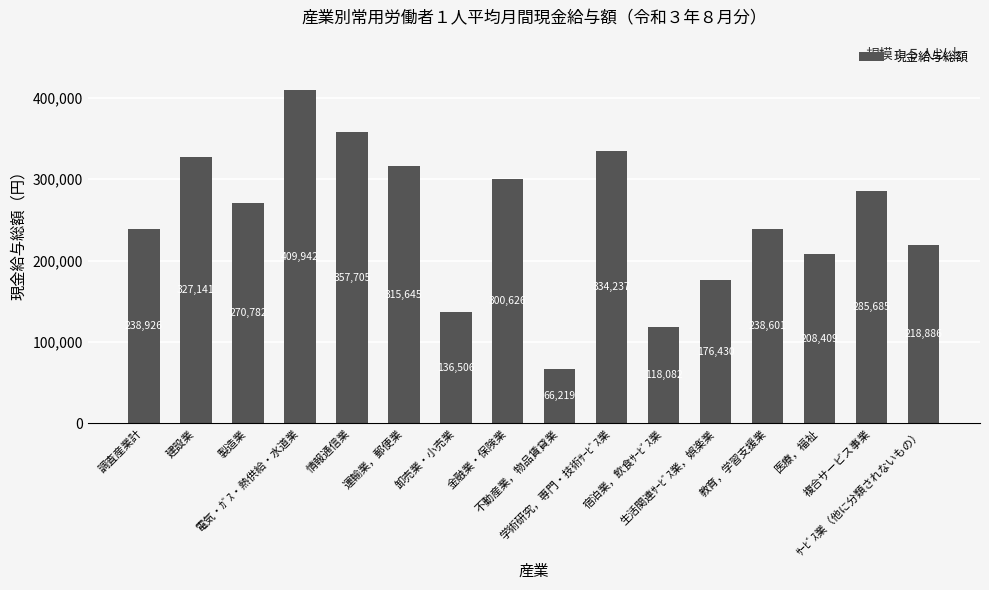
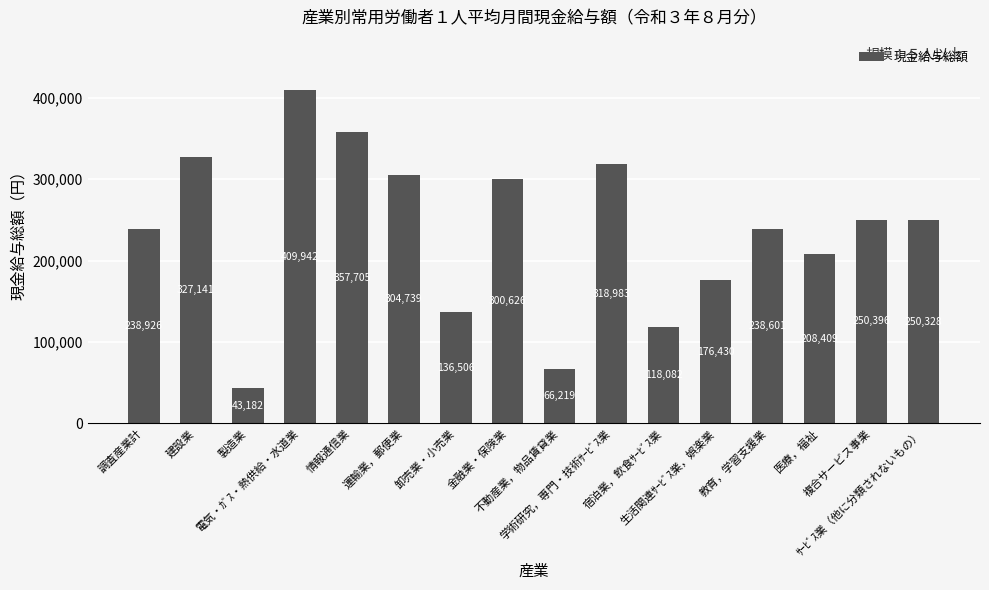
  {
    "調査産業計": "238,926",
    "建設業": "327,141",
-   "製造業": "270,782",
+   "製造業": "43,182",
    "電気・ｶﾞｽ・熱供給・水道業": "409,942",
    "情報通信業": "357,705",
-   "運輸業，郵便業": "315,645",
+   "運輸業，郵便業": "304,739",
    "卸売業・小売業": "136,506",
    "金融業・保険業": "300,626",
    "不動産業，物品賃貸業": "66,219",
-   "学術研究，専門・技術ｻｰﾋﾞｽ業": "334,237",
+   "学術研究，専門・技術ｻｰﾋﾞｽ業": "318,983",
    "宿泊業，飲食ｻｰﾋﾞｽ業": "118,082",
    "生活関連ｻｰﾋﾞｽ業，娯楽業": "176,430",
    "教育，学習支援業": "238,601",
    "医療，福祉": "208,409",
-   "複合サービス事業": "285,685",
-   "ｻｰﾋﾞｽ業（他に分類されないもの）": "218,886"
+   "複合サービス事業": "250,396",
+   "ｻｰﾋﾞｽ業（他に分類されないもの）": "250,328"
  }
